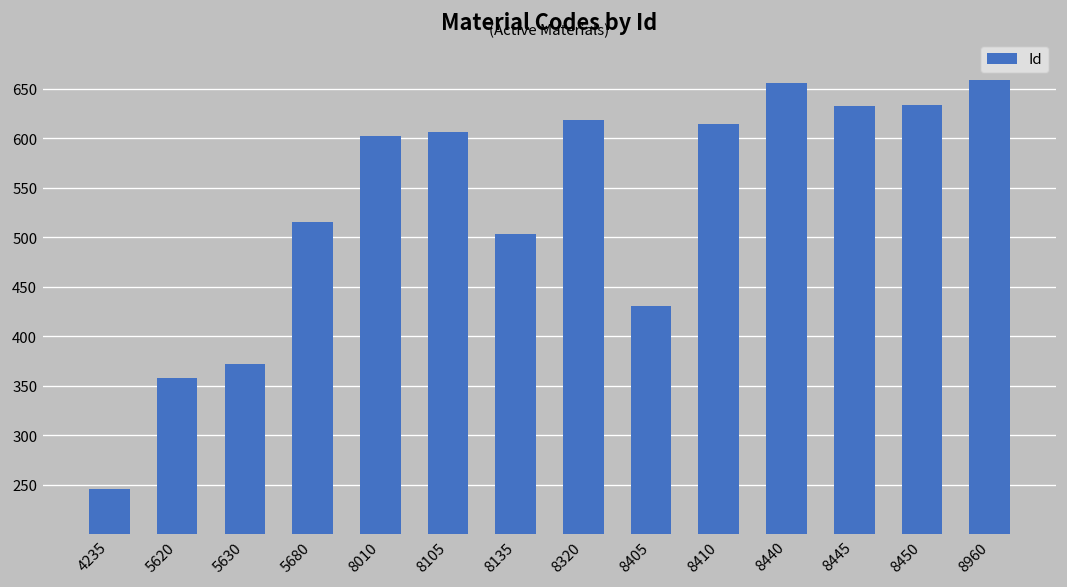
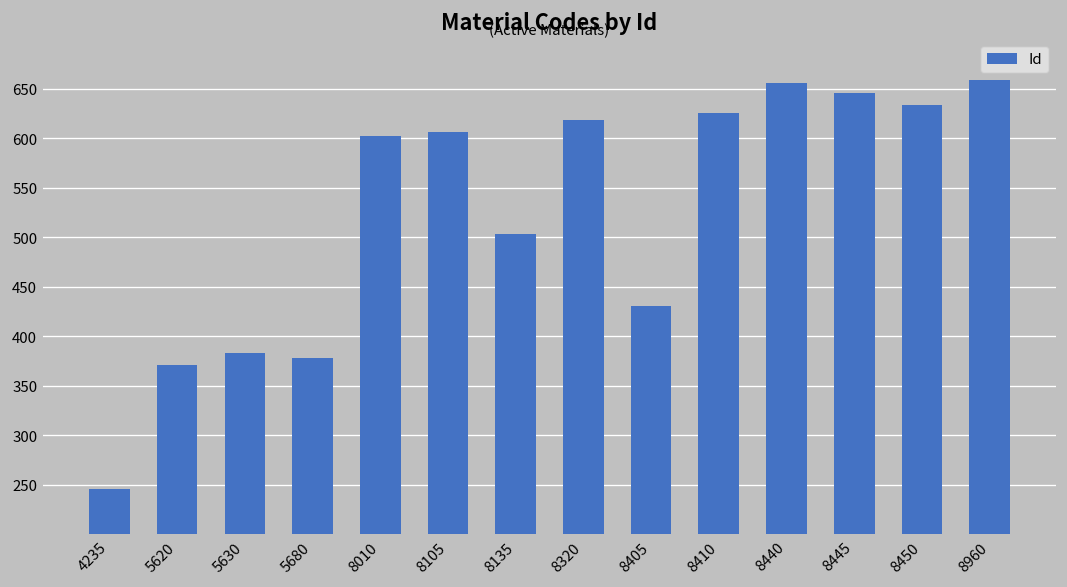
  {
    "4235": 250,
-   "5620": 360,
-   "5630": 370,
-   "5680": 520,
+   "5620": 370,
+   "5630": 380,
+   "5680": 380,
    "8010": 600,
    "8105": 610,
    "8135": 500,
    "8320": 620,
    "8405": 430,
-   "8410": 610,
+   "8410": 630,
    "8440": 660,
-   "8445": 630,
+   "8445": 650,
    "8450": 630,
    "8960": 660
  }
